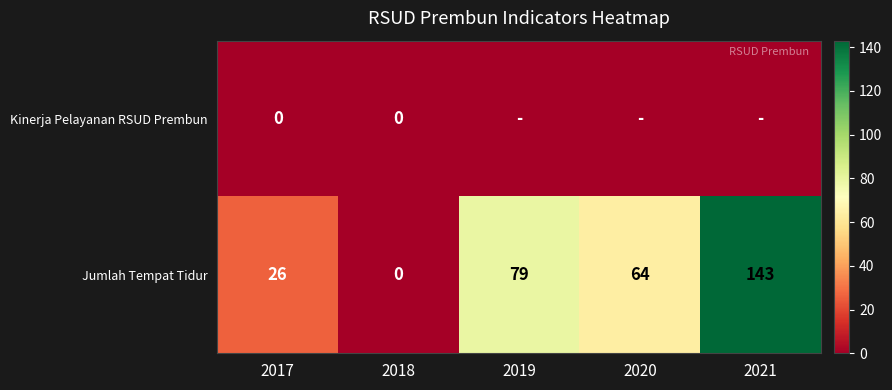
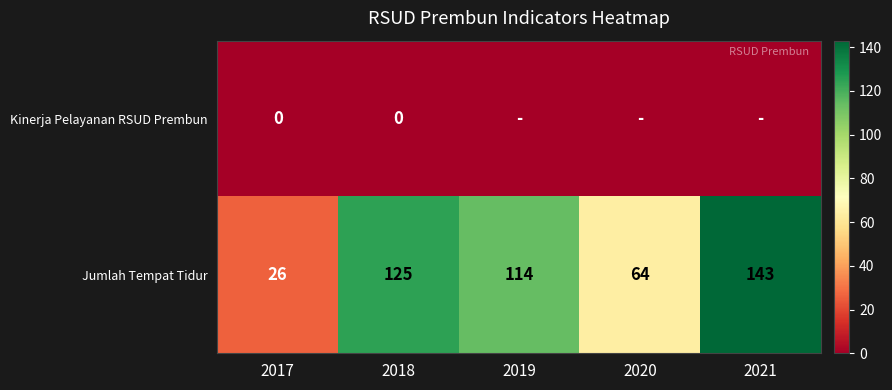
  {
    "Kinerja Pelayanan RSUD Prembun": {
      "2017": 0,
      "2018": 0
    },
    "Jumlah Tempat Tidur": {
      "2017": 26,
-     "2018": 0,
-     "2019": 79,
+     "2018": 125,
+     "2019": 114,
      "2020": 64,
      "2021": 143
    }
  }
